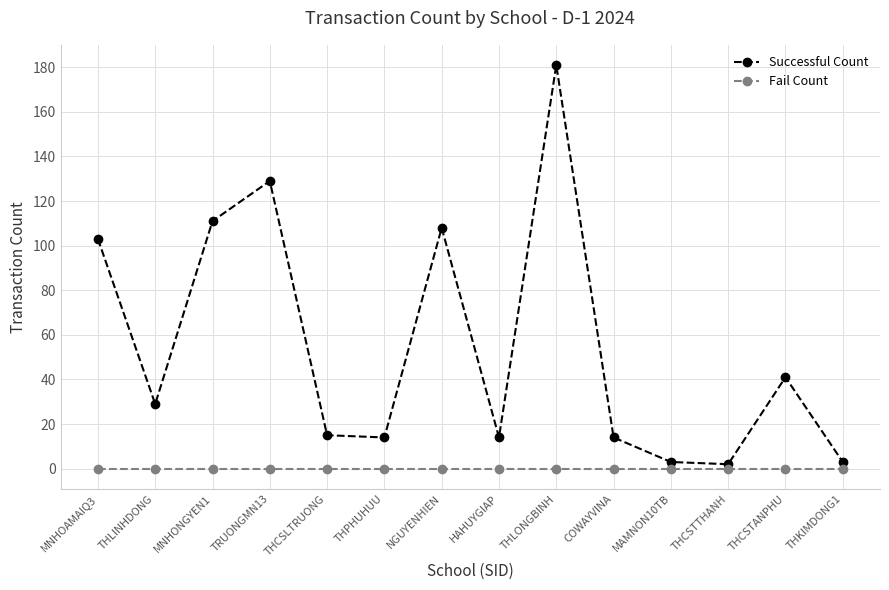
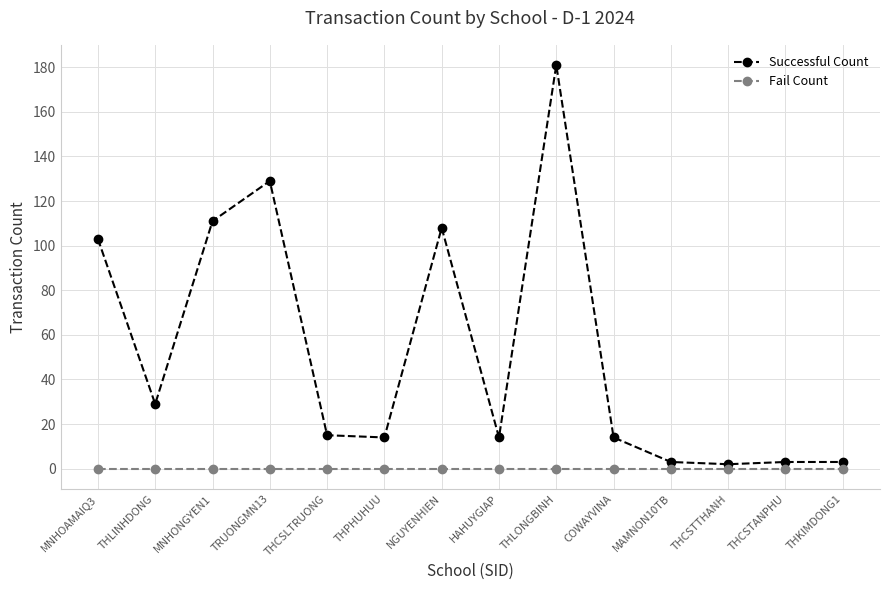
  {
    "Successful Count": {
      "MNHOAMAIQ3": 103,
      "THLINHDONG": 29,
      "MNHONGYEN1": 111,
      "TRUONGMN13": 129,
      "THCSLTRUONG": 15,
      "THPHUHUU": 14,
      "NGUYENHIEN": 108,
      "HAHUYGIAP": 14,
      "THLONGBINH": 181,
      "COWAYVINA": 14,
      "MAMNON10TB": 3,
      "THCSTTHANH": 2,
-     "THCSTANPHU": 41,
+     "THCSTANPHU": 3,
      "THKIMDONG1": 3
    },
    "Fail Count": {
      "MNHOAMAIQ3": 0,
      "THLINHDONG": 0,
      "MNHONGYEN1": 0,
      "TRUONGMN13": 0,
      "THCSLTRUONG": 0,
      "THPHUHUU": 0,
      "NGUYENHIEN": 0,
      "HAHUYGIAP": 0,
      "THLONGBINH": 0,
      "COWAYVINA": 0,
      "MAMNON10TB": 0,
      "THCSTTHANH": 0,
      "THCSTANPHU": 0,
      "THKIMDONG1": 0
    }
  }
